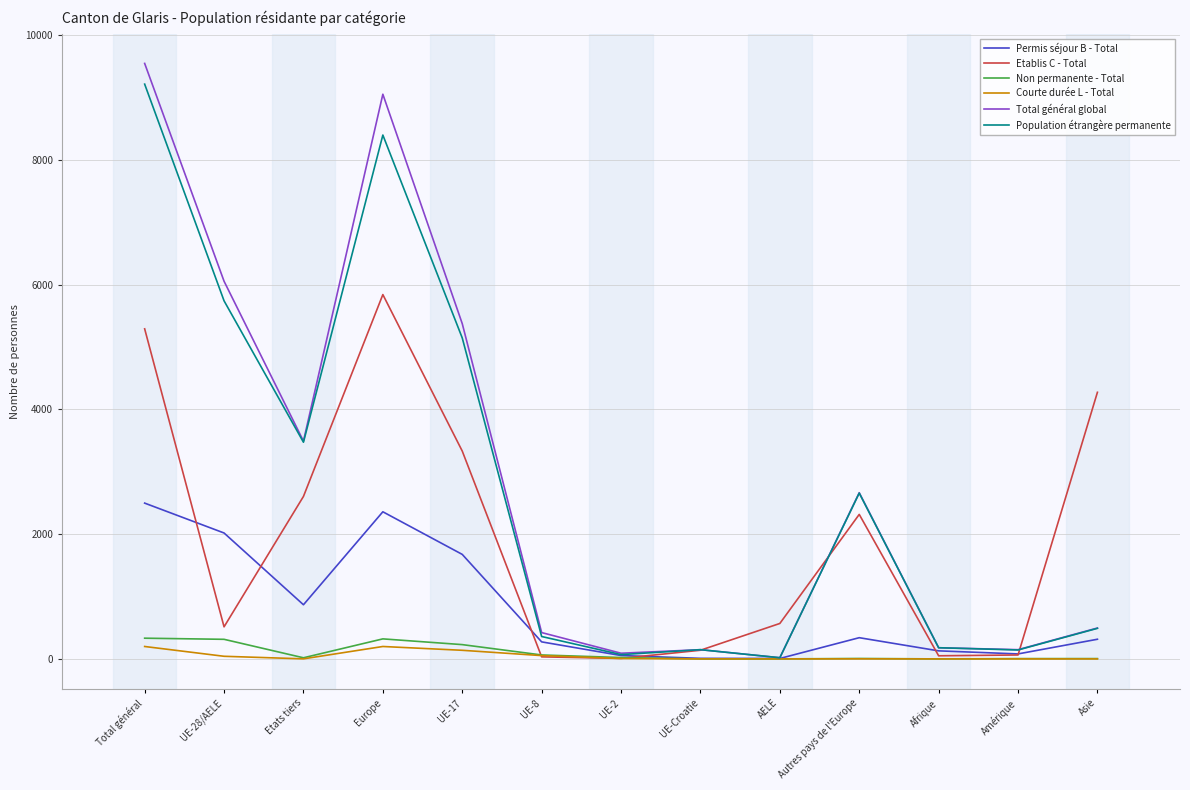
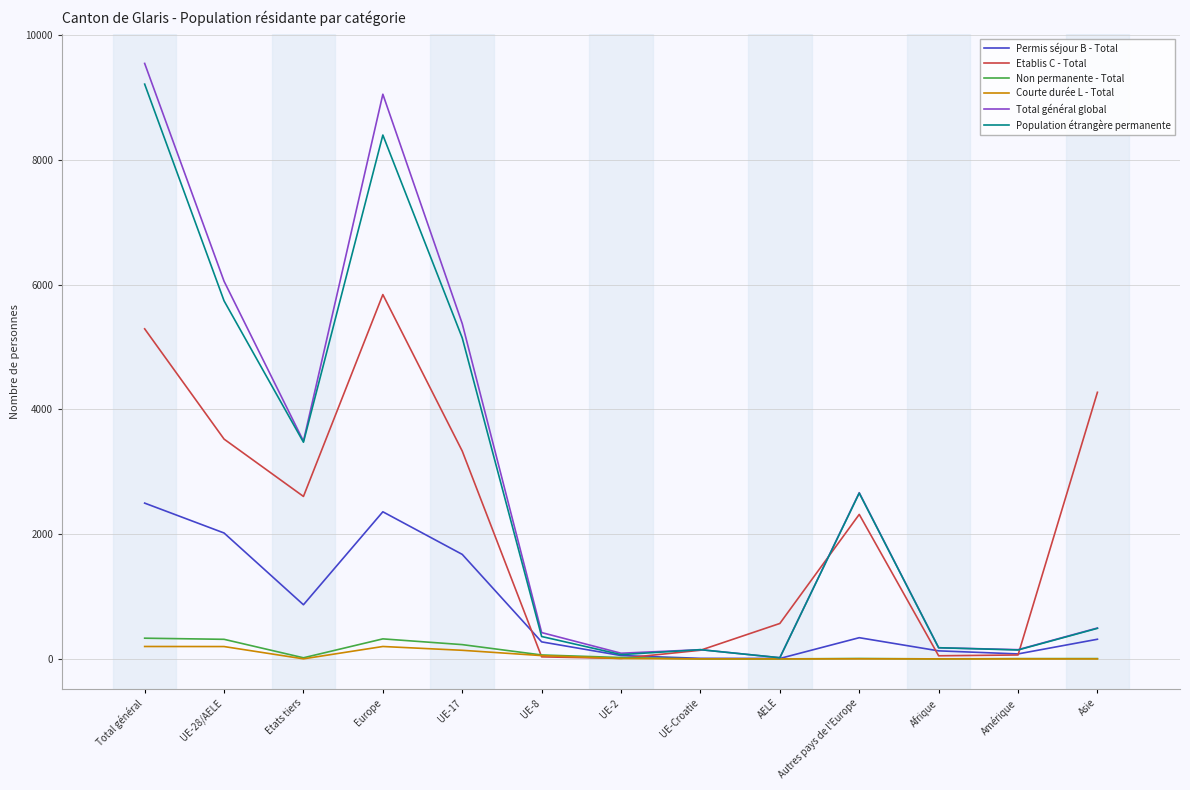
  {
    "Permis séjour B - Total": {
      "Total général": 2500,
      "UE-28/AELE": 2000,
      "Etats tiers": 900,
      "Europe": 2400,
      "UE-17": 1700,
      "UE-8": 300,
      "Autres pays de l'Europe": 300,
      "Afrique": 100,
      "Asie": 300
    },
    "Etablis C - Total": {
      "Total général": 5300,
-     "UE-28/AELE": 500,
+     "UE-28/AELE": 3500,
      "Etats tiers": 2600,
      "Europe": 5800,
      "UE-17": 3300,
      "AELE": 600,
      "Autres pays de l'Europe": 2300,
      "Afrique": 100,
      "Asie": 4300
    },
    "Non permanente - Total": {
      "Total général": 300,
      "UE-28/AELE": 300,
      "Europe": 300,
      "UE-17": 200
    },
    "Courte durée L - Total": {
      "Total général": 200,
-     "UE-28/AELE": 0,
+     "UE-28/AELE": 200,
      "Europe": 200,
      "UE-17": 100
    },
    "Total général global": {
      "Total général": 9500,
      "UE-28/AELE": 6100,
      "Europe": 9100,
      "UE-17": 5400,
      "UE-8": 400
    },
    "Population étrangère permanente": {
      "Total général": 9200,
      "UE-28/AELE": 5700,
      "Europe": 8400,
      "UE-17": 5100,
      "UE-8": 400
    }
  }
